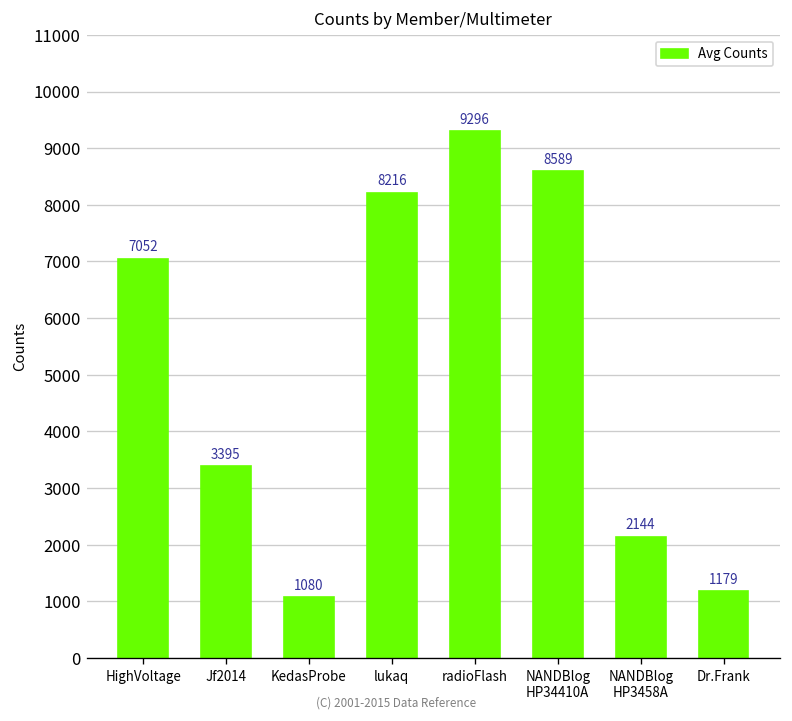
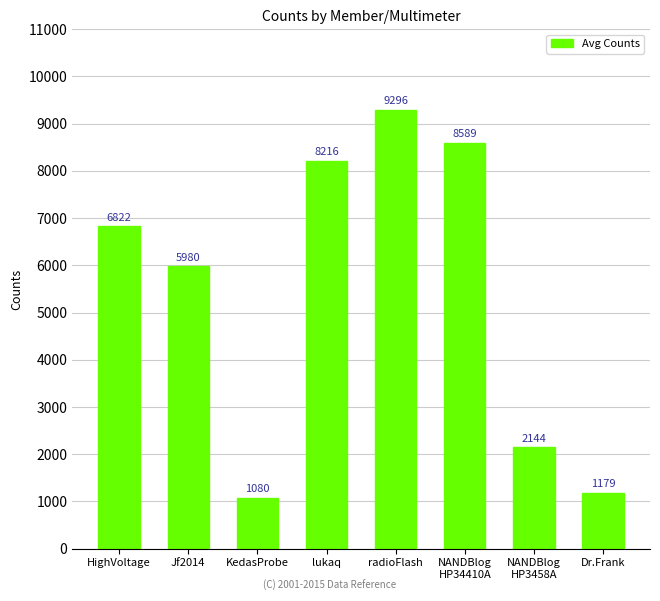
  {
-   "HighVoltage": 7052,
-   "Jf2014": 3395,
+   "HighVoltage": 6822,
+   "Jf2014": 5980,
    "KedasProbe": 1080,
    "lukaq": 8216,
    "radioFlash": 9296,
    "NANDBlog HP34410A": 8589,
    "NANDBlog HP3458A": 2144,
    "Dr.Frank": 1179
  }
